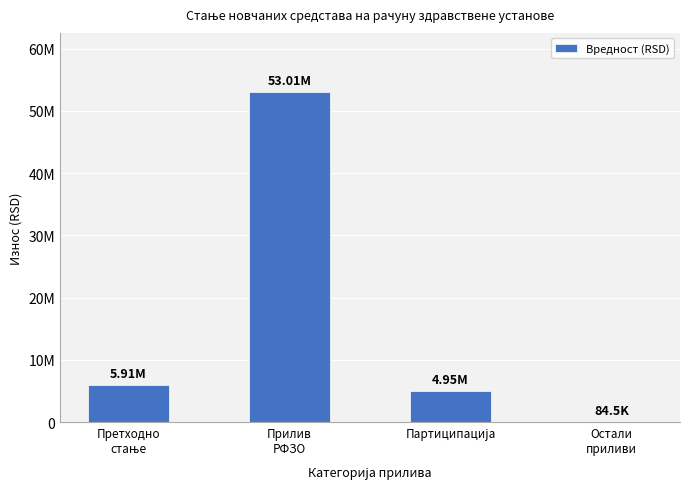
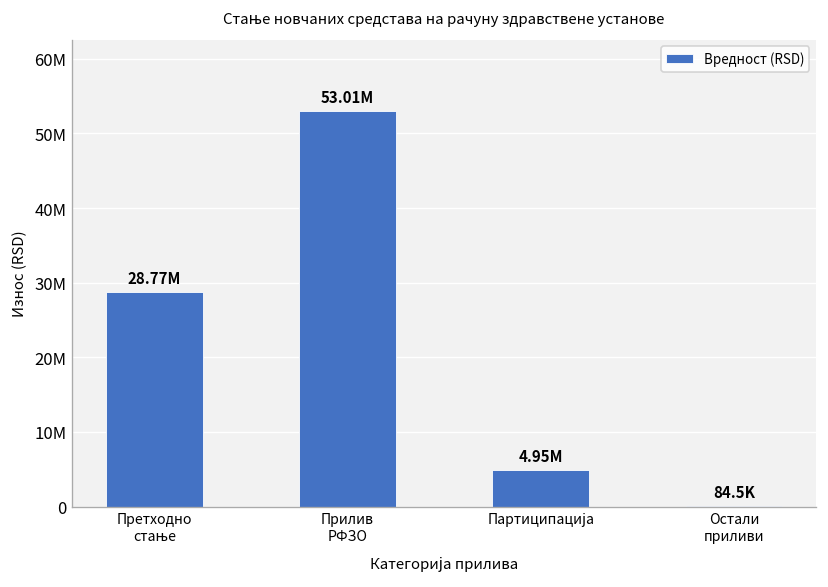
  {
-   "Претходно стање": "5.91M",
+   "Претходно стање": "28.77M",
    "Прилив РФЗО": "53.01M",
    "Партиципација": "4.95M",
    "Остали приливи": "84.5K"
  }
